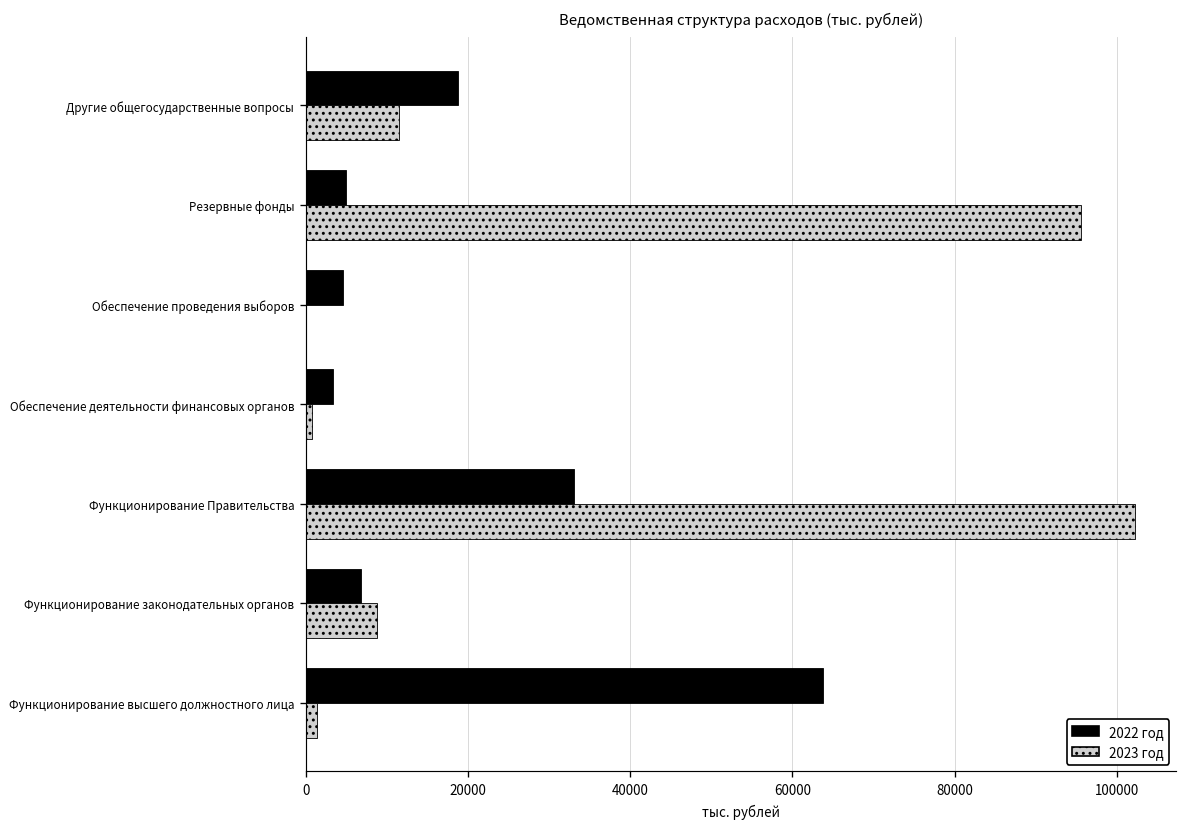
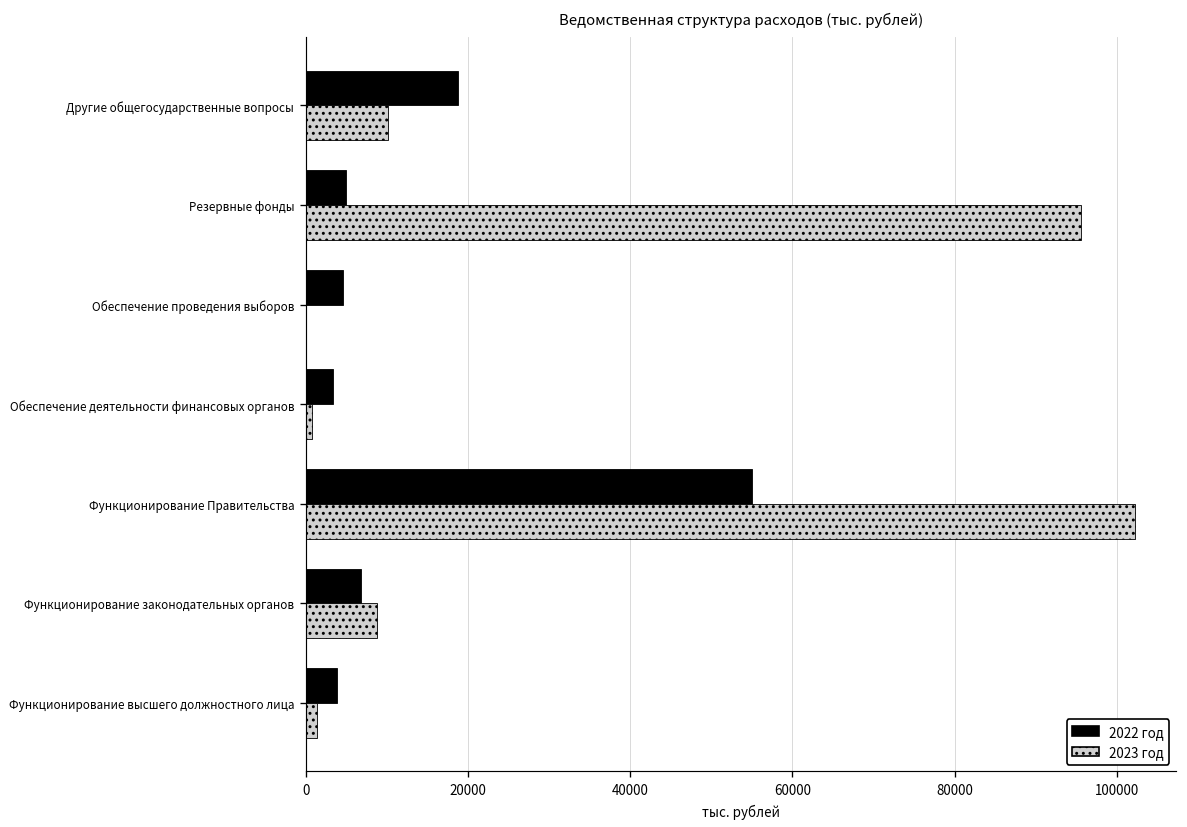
  {
    "2022 год": {
      "Другие общегосударственные вопросы": 19000,
      "Резервные фонды": 5000,
      "Обеспечение проведения выборов": 5000,
      "Обеспечение деятельности финансовых органов": 3000,
-     "Функционирование Правительства": 33000,
+     "Функционирование Правительства": 55000,
      "Функционирование законодательных органов": 7000,
-     "Функционирование высшего должностного лица": 64000
+     "Функционирование высшего должностного лица": 4000
    },
    "2023 год": {
-     "Другие общегосударственные вопросы": 11000,
+     "Другие общегосударственные вопросы": 10000,
      "Резервные фонды": 96000,
      "Обеспечение проведения выборов": 0,
      "Обеспечение деятельности финансовых органов": 1000,
      "Функционирование Правительства": 102000,
      "Функционирование законодательных органов": 9000,
      "Функционирование высшего должностного лица": 1000
    }
  }
